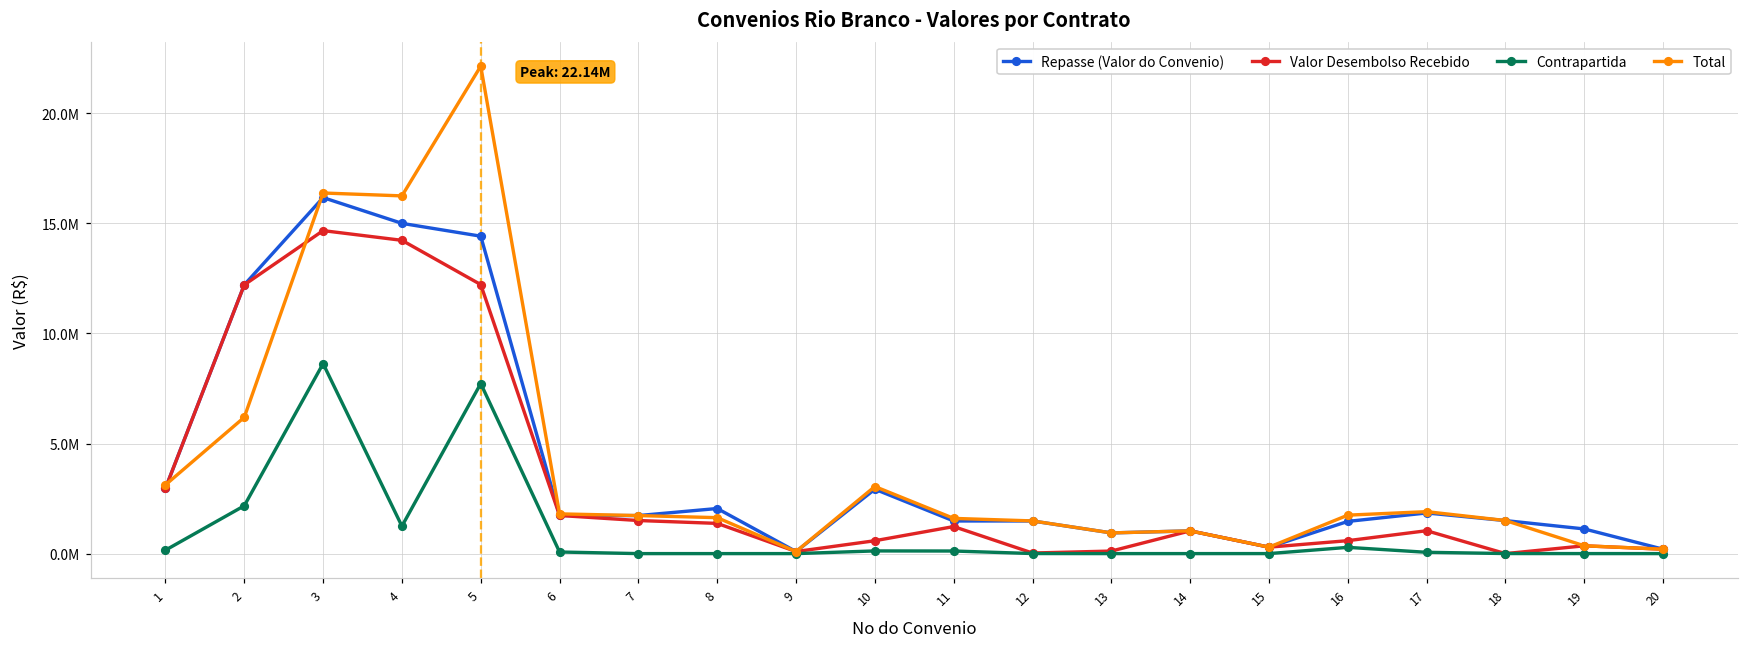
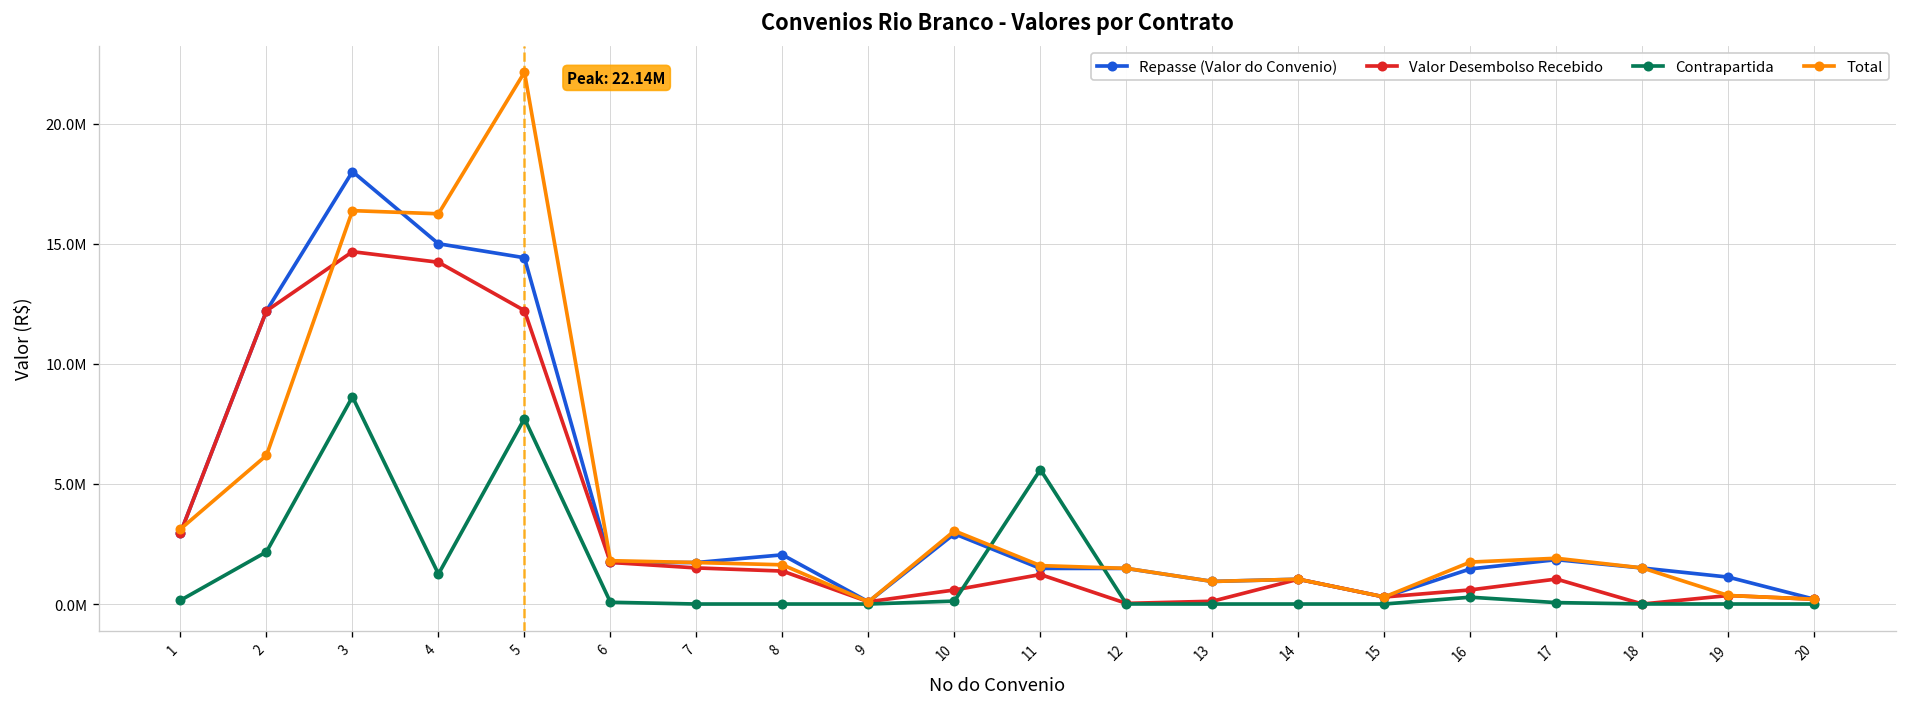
  {
    "Repasse (Valor do Convenio)": {
-     "3": 16200000,
+     "3": 18000000,
      "4": 15000000,
      "5": 14400000,
      "8": 2000000,
      "16": 1500000,
      "19": 1100000
    },
    "Valor Desembolso Recebido": {
      "3": 14700000,
      "4": 14200000,
      "5": 12200000,
      "7": 1500000,
      "8": 1400000,
      "10": 600000,
      "11": 1200000,
      "16": 600000,
      "17": 1000000
    },
    "Contrapartida": {
      "1": 200000,
      "2": 2200000,
      "3": 8600000,
      "4": 1200000,
      "5": 7700000,
      "6": 100000,
      "7": 0,
      "8": 0,
      "10": 100000,
-     "11": 100000,
+     "11": 5600000,
      "14": 0,
      "15": 0,
      "16": 300000,
      "17": 100000,
      "19": 0,
      "20": 0
    },
    "Total": {
      "1": 3100000,
      "2": 6200000,
      "3": 16400000,
      "4": 16200000,
      "5": 22100000,
      "8": 1600000,
      "16": 1700000
    }
  }
